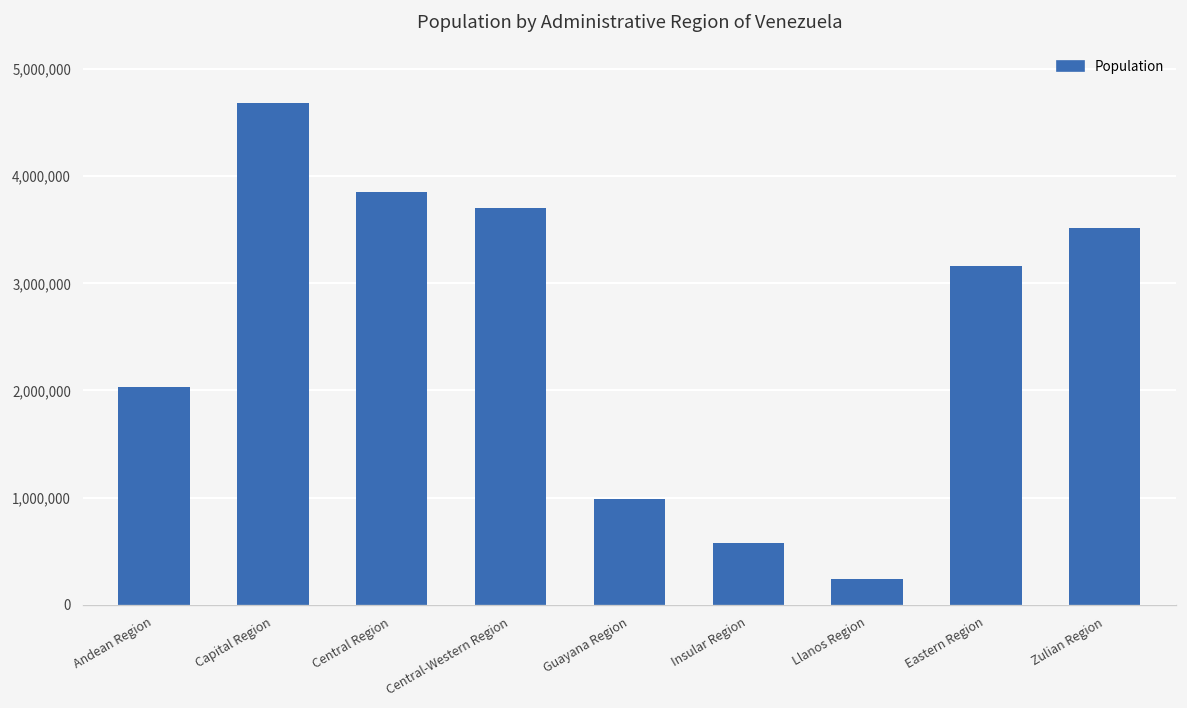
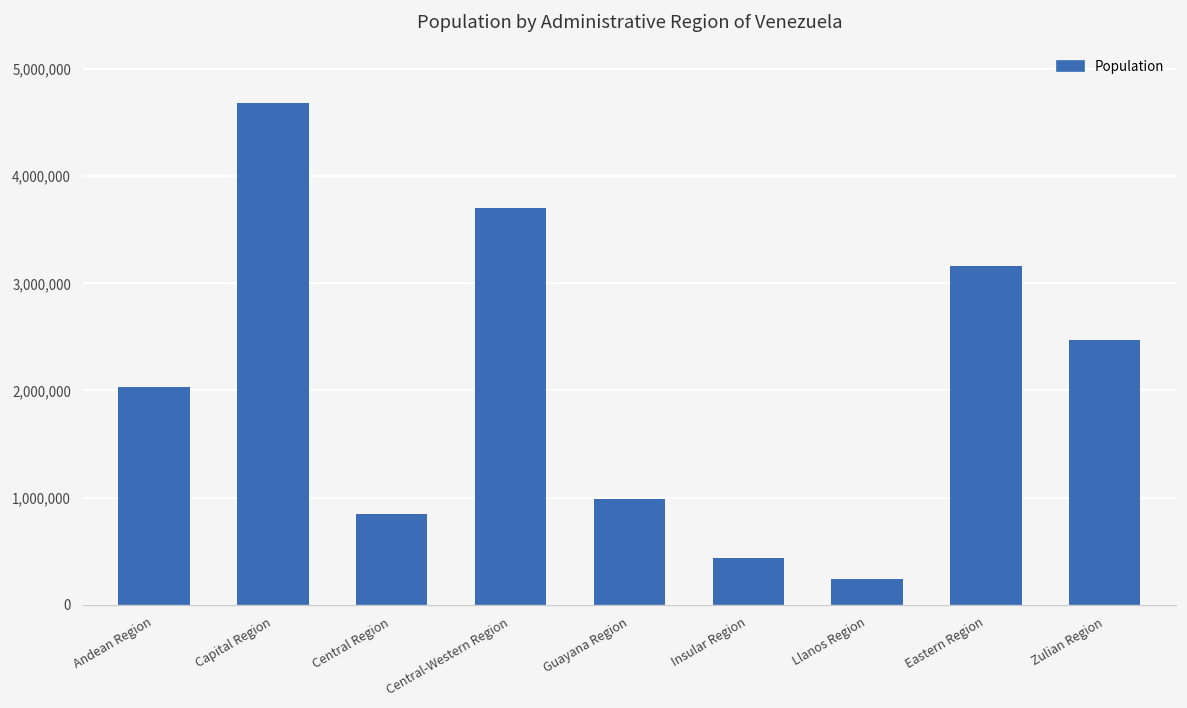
  {
    "Andean Region": "2,000,000",
    "Capital Region": "4,700,000",
-   "Central Region": "3,900,000",
+   "Central Region": "900,000",
    "Central-Western Region": "3,700,000",
    "Guayana Region": "1,000,000",
-   "Insular Region": "600,000",
+   "Insular Region": "400,000",
    "Llanos Region": "200,000",
    "Eastern Region": "3,200,000",
-   "Zulian Region": "3,500,000"
+   "Zulian Region": "2,500,000"
  }
